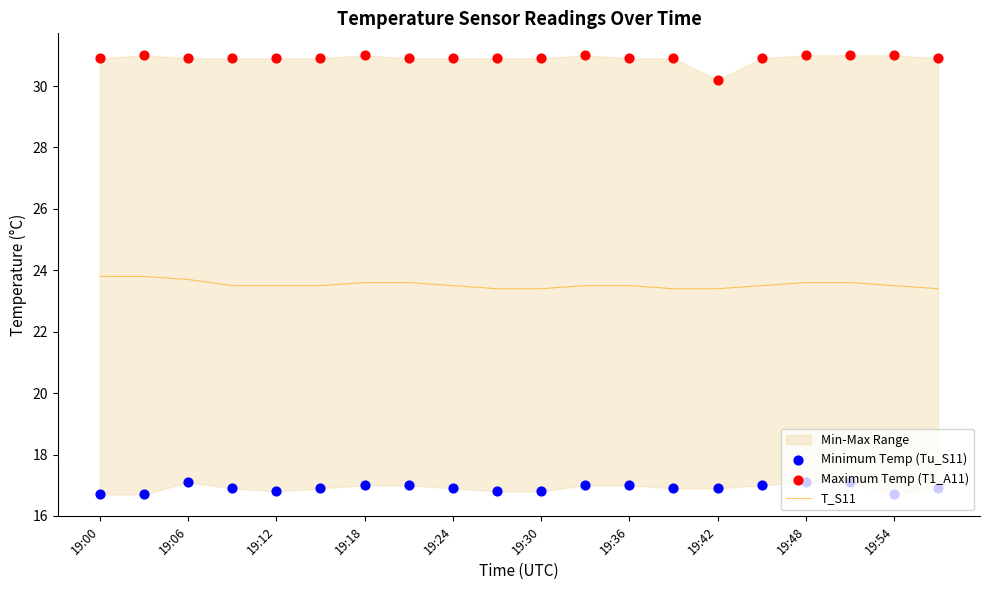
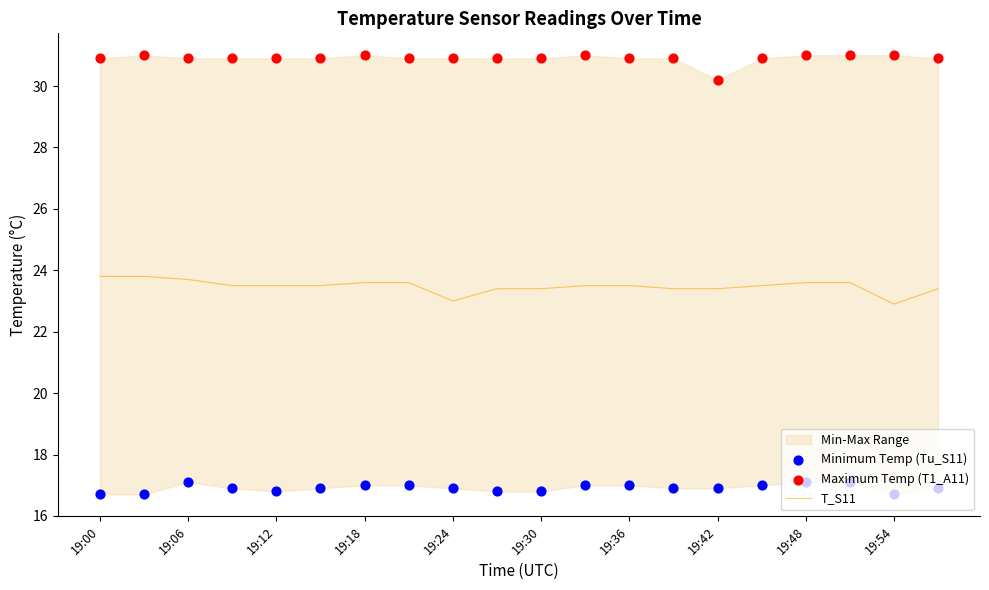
  {
    "T_S11": {
      "19:00": 23.8,
      "19:06": 23.7,
      "19:12": 23.5,
      "19:18": 23.6,
-     "19:24": 23.5,
+     "19:24": 23.0,
      "19:30": 23.4,
      "19:36": 23.5,
      "19:42": 23.4,
      "19:48": 23.6,
-     "19:54": 23.5
+     "19:54": 22.9
    }
  }
